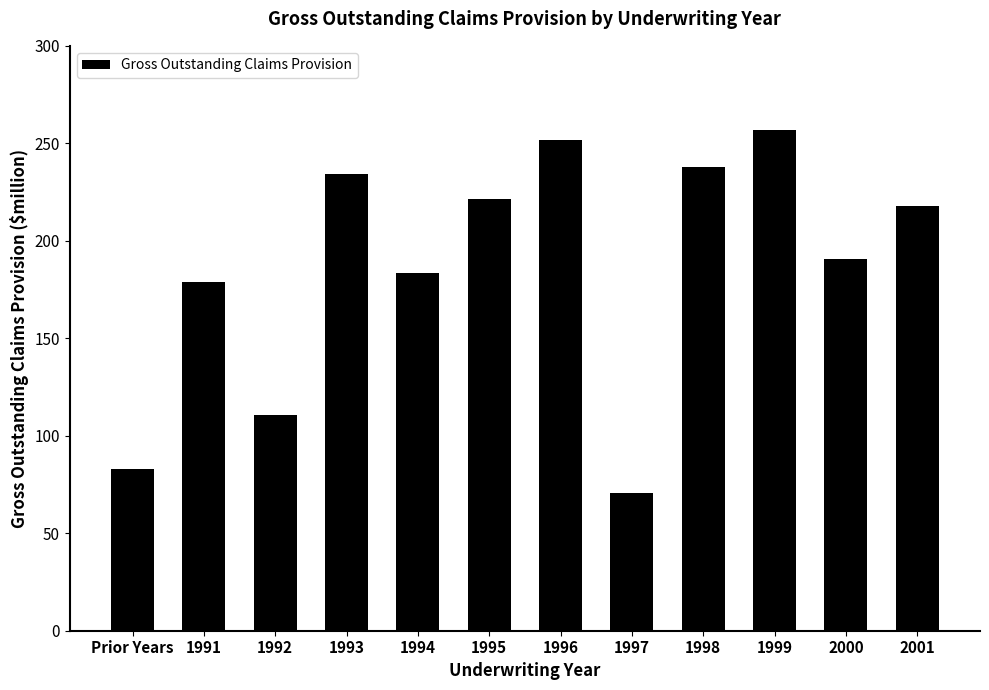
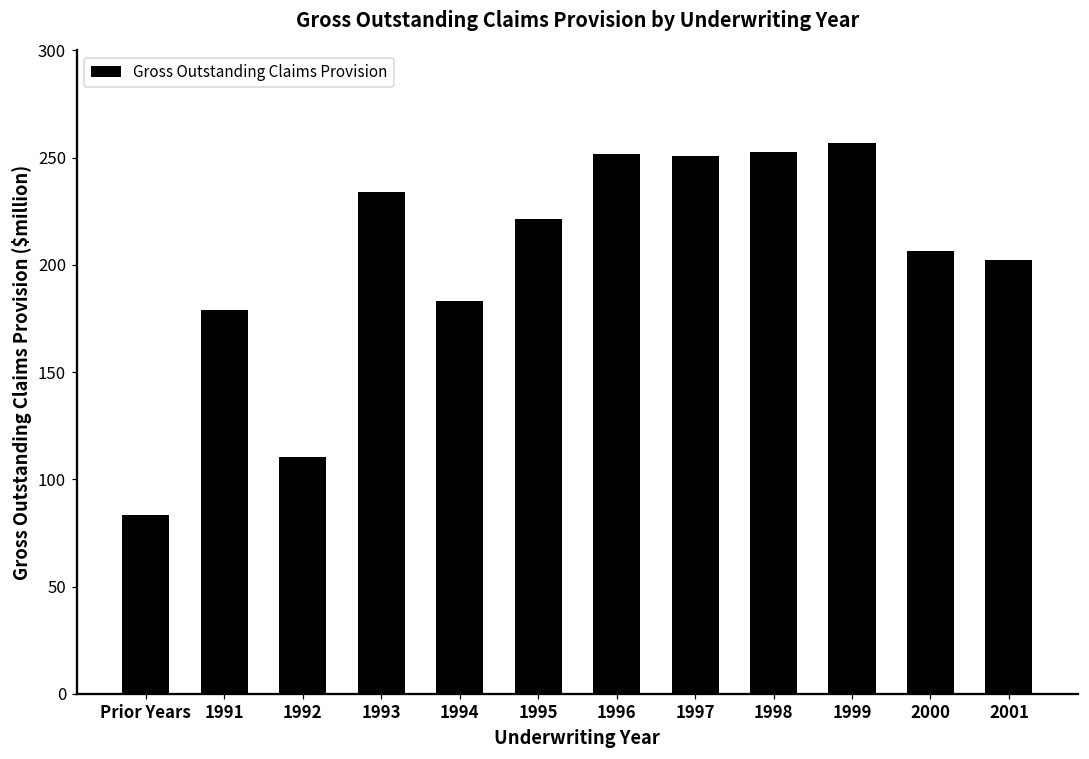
  {
    "Prior Years": 83,
    "1991": 179,
    "1992": 110,
    "1993": 234,
    "1994": 183,
    "1995": 221,
    "1996": 252,
-   "1997": 71,
-   "1998": 238,
+   "1997": 251,
+   "1998": 253,
    "1999": 257,
-   "2000": 191,
-   "2001": 218
+   "2000": 207,
+   "2001": 202
  }
